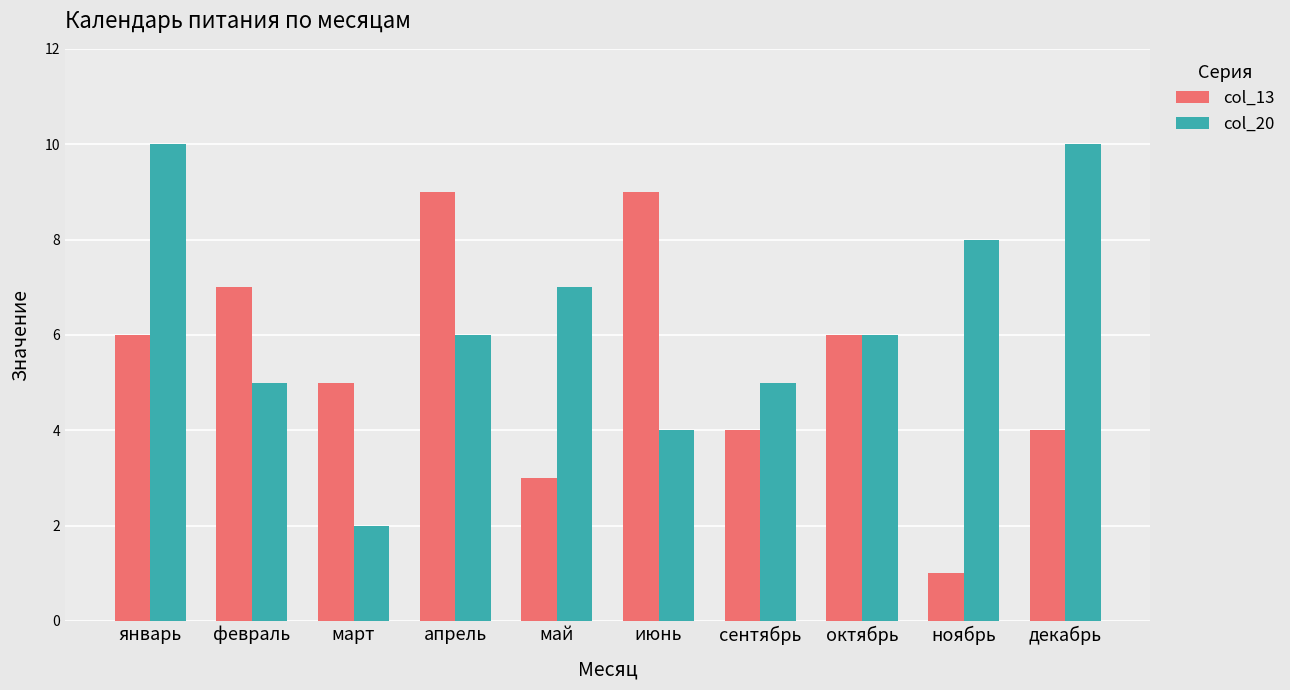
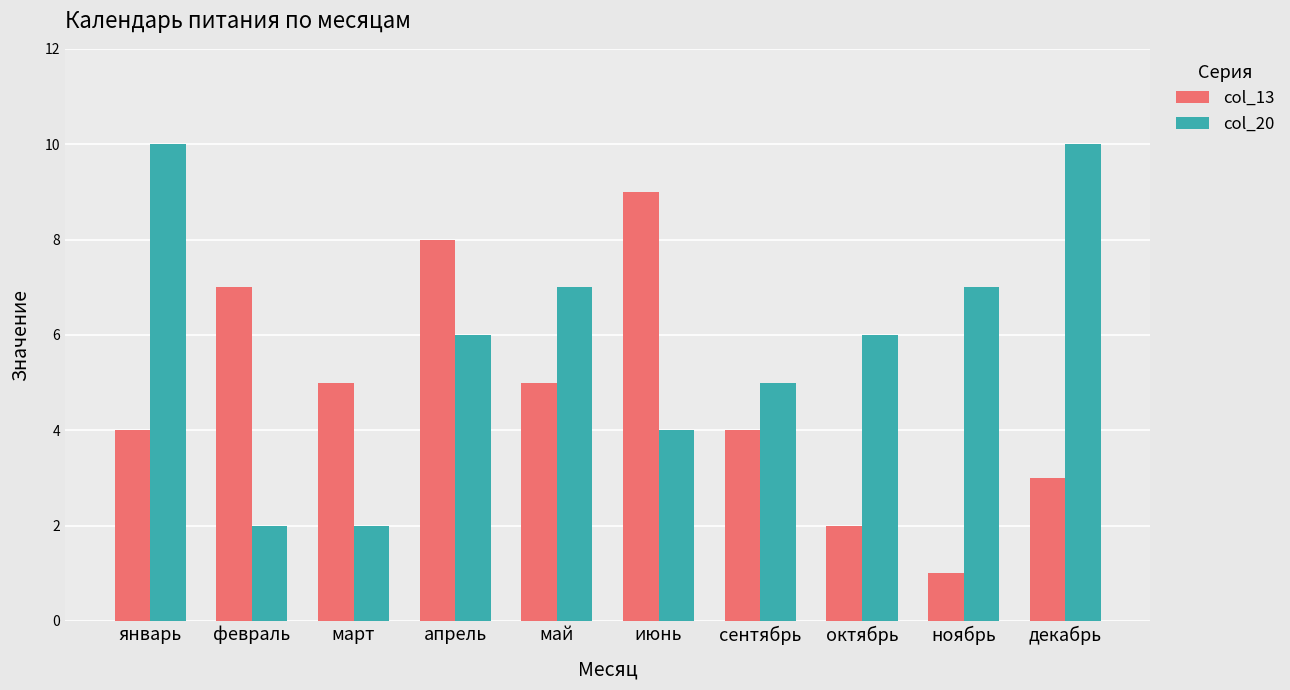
  {
    "col_13": {
-     "январь": 6,
+     "январь": 4,
      "февраль": 7,
      "март": 5,
-     "апрель": 9,
-     "май": 3,
+     "апрель": 8,
+     "май": 5,
      "июнь": 9,
      "сентябрь": 4,
-     "октябрь": 6,
+     "октябрь": 2,
      "ноябрь": 1,
-     "декабрь": 4
+     "декабрь": 3
    },
    "col_20": {
      "январь": 10,
-     "февраль": 5,
+     "февраль": 2,
      "март": 2,
      "апрель": 6,
      "май": 7,
      "июнь": 4,
      "сентябрь": 5,
      "октябрь": 6,
-     "ноябрь": 8,
+     "ноябрь": 7,
      "декабрь": 10
    }
  }
